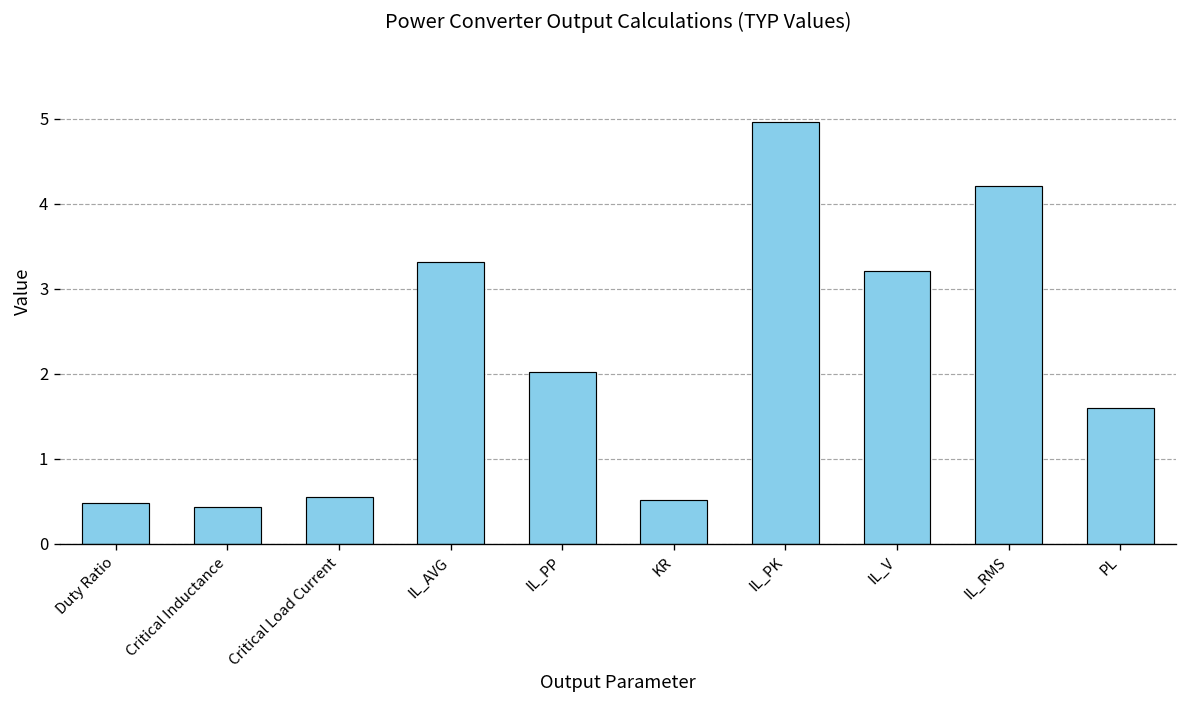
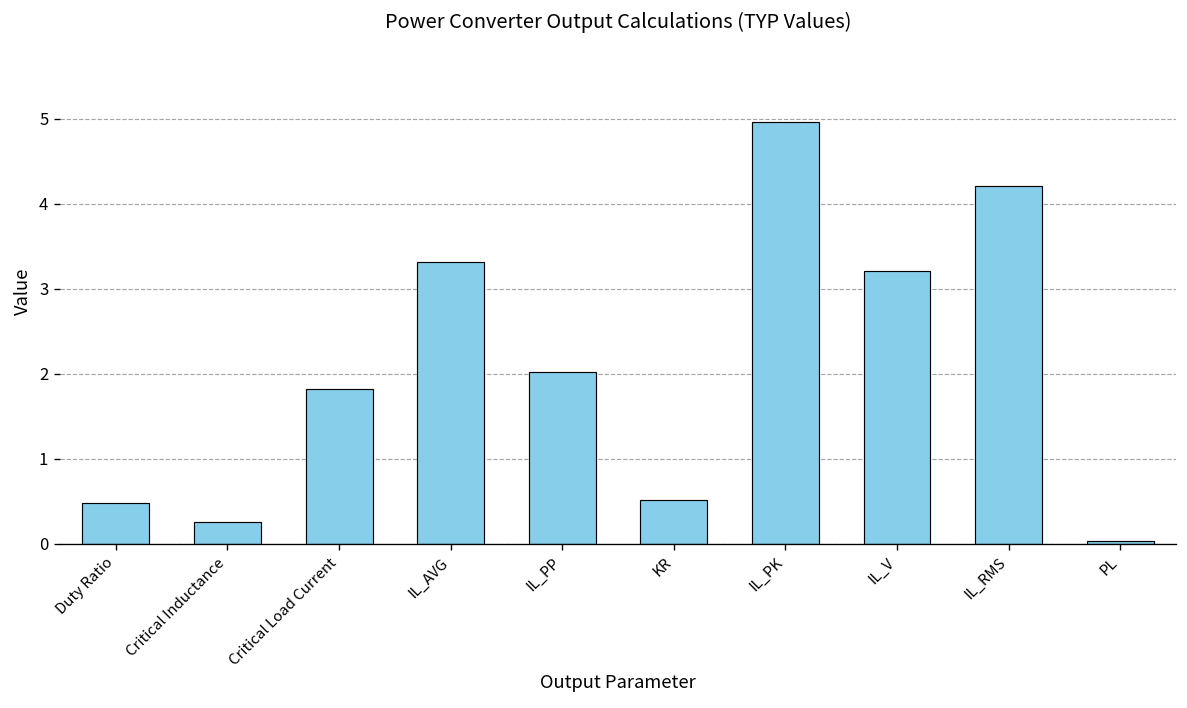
  {
    "Duty Ratio": 0.5,
-   "Critical Inductance": 0.4,
-   "Critical Load Current": 0.5,
+   "Critical Inductance": 0.3,
+   "Critical Load Current": 1.8,
    "IL_AVG": 3.3,
    "IL_PP": 2.0,
    "KR": 0.5,
    "IL_PK": 5.0,
    "IL_V": 3.2,
    "IL_RMS": 4.2,
-   "PL": 1.6
+   "PL": 0.0
  }
